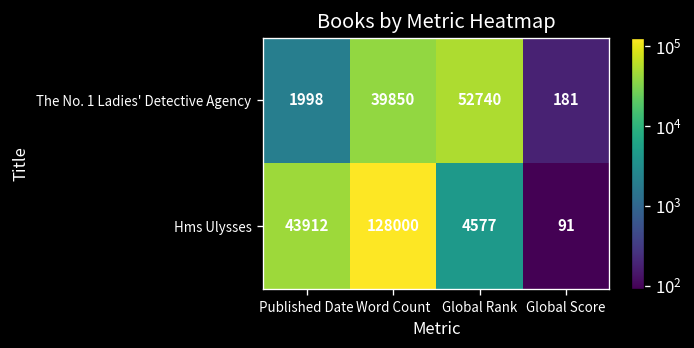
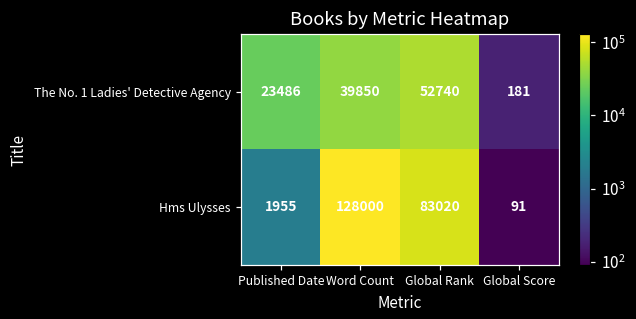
  {
    "The No. 1 Ladies' Detective Agency": {
-     "Published Date": 1998,
+     "Published Date": 23486,
      "Word Count": 39850,
      "Global Rank": 52740,
      "Global Score": 181
    },
    "Hms Ulysses": {
-     "Published Date": 43912,
+     "Published Date": 1955,
      "Word Count": 128000,
-     "Global Rank": 4577,
+     "Global Rank": 83020,
      "Global Score": 91
    }
  }
